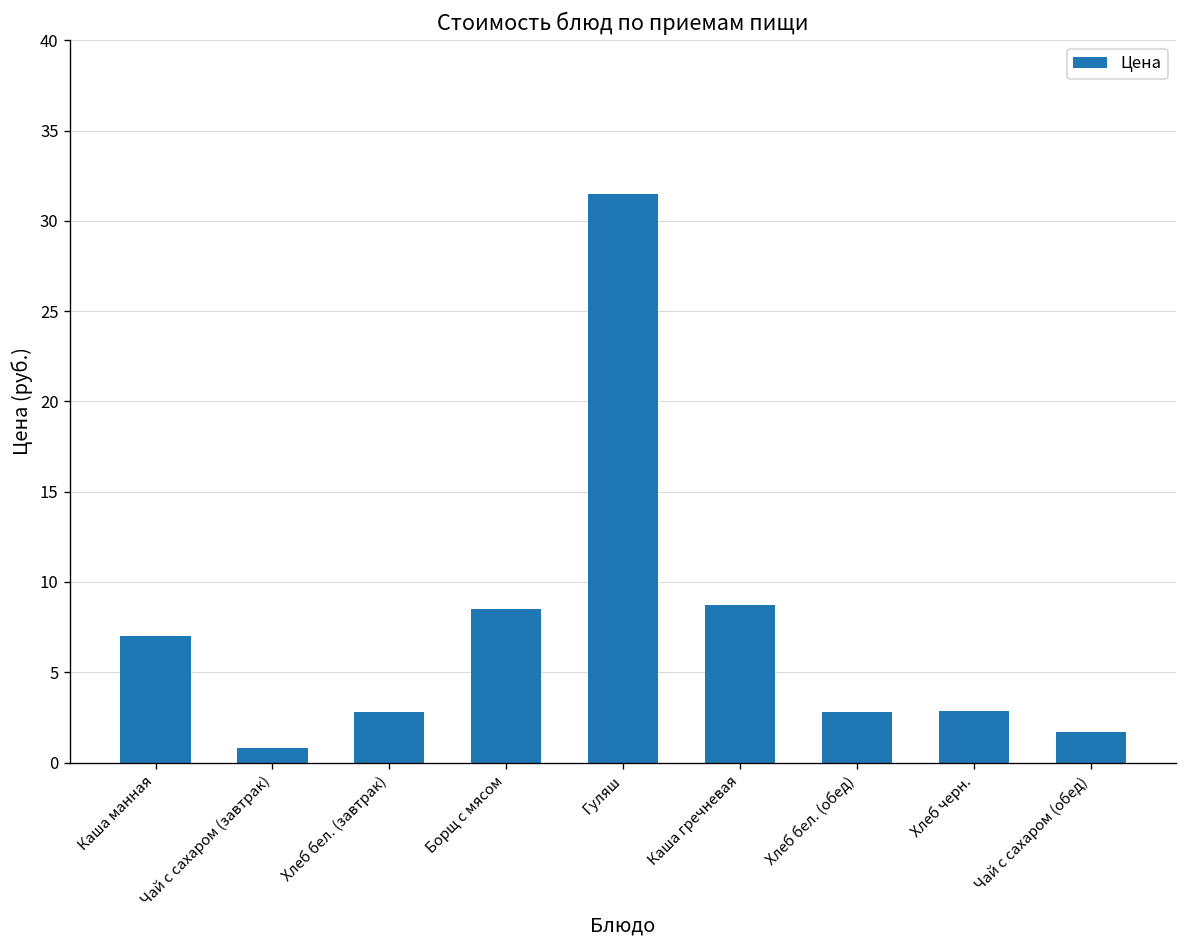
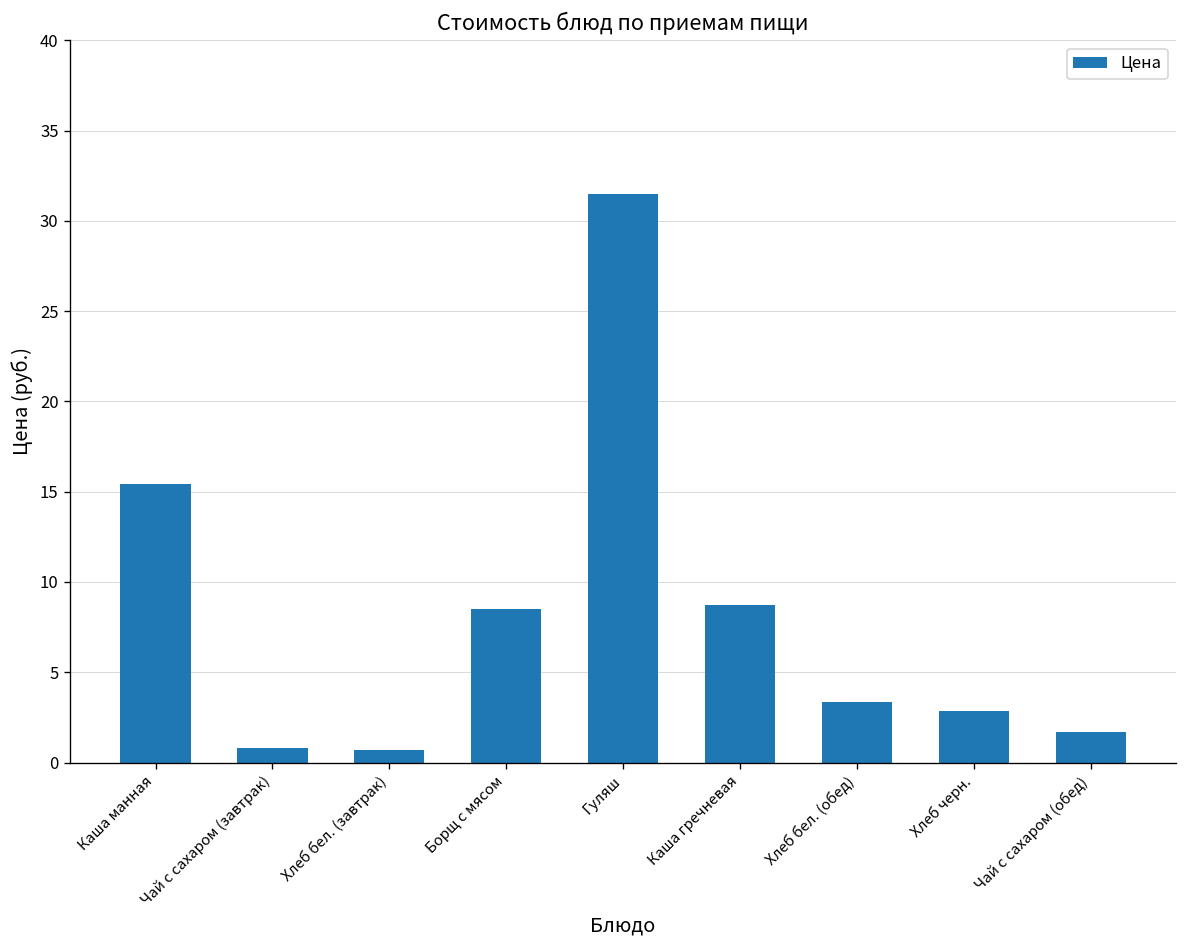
  {
-   "Каша манная": 7.0,
+   "Каша манная": 15.4,
    "Чай с сахаром (завтрак)": 0.8,
-   "Хлеб бел. (завтрак)": 2.8,
+   "Хлеб бел. (завтрак)": 0.7,
    "Борщ с мясом": 8.5,
    "Гуляш": 31.5,
    "Каша гречневая": 8.7,
-   "Хлеб бел. (обед)": 2.8,
+   "Хлеб бел. (обед)": 3.4,
    "Хлеб черн.": 2.9,
    "Чай с сахаром (обед)": 1.7
  }
